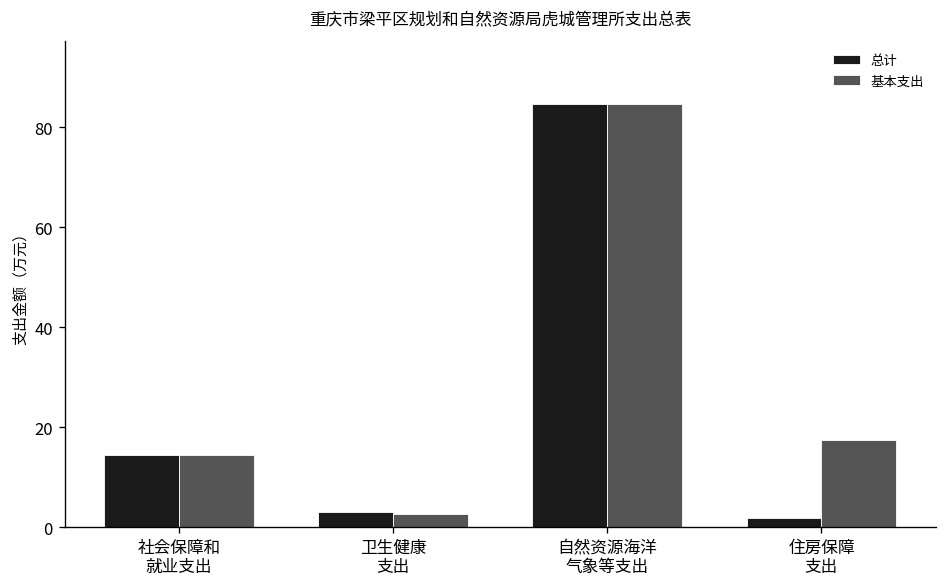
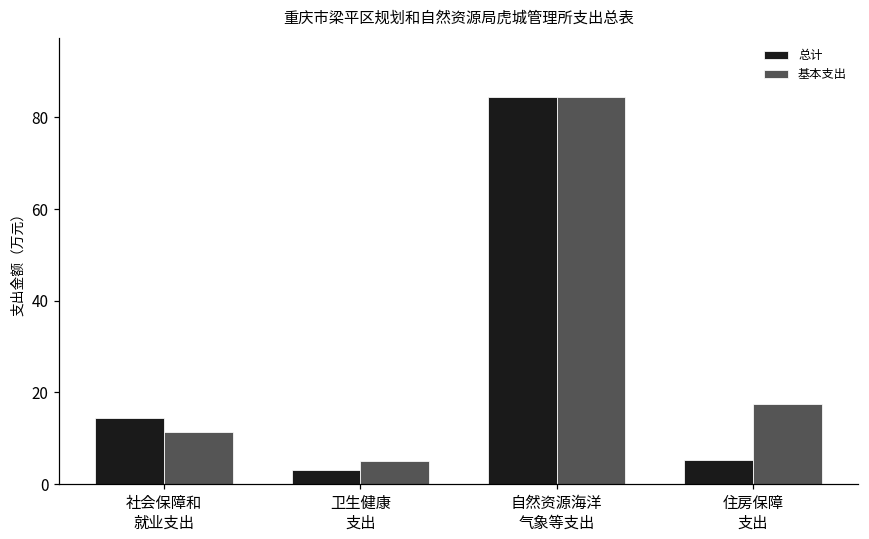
  {
    "总计": {
      "社会保障和 就业支出": 14,
      "卫生健康 支出": 3,
      "自然资源海洋 气象等支出": 85,
-     "住房保障 支出": 2
+     "住房保障 支出": 5
    },
    "基本支出": {
-     "社会保障和 就业支出": 14,
-     "卫生健康 支出": 3,
+     "社会保障和 就业支出": 11,
+     "卫生健康 支出": 5,
      "自然资源海洋 气象等支出": 85,
      "住房保障 支出": 18
    }
  }
